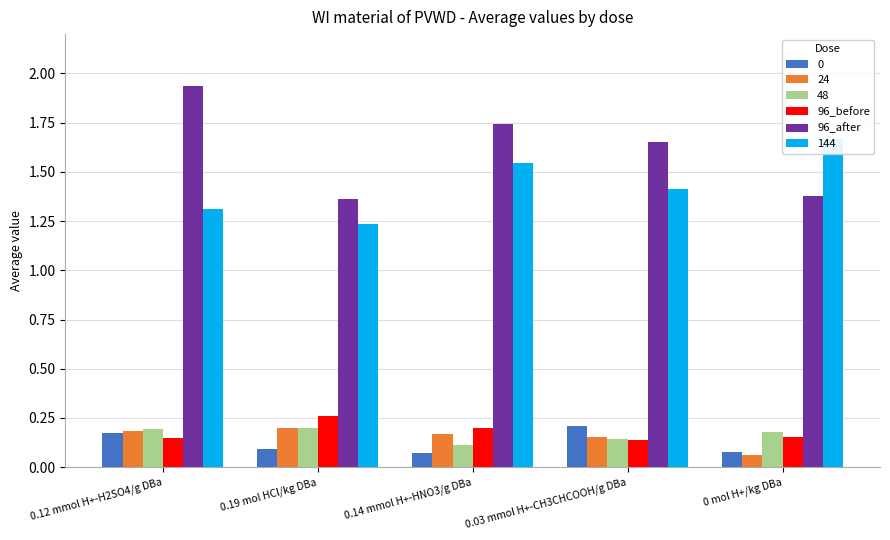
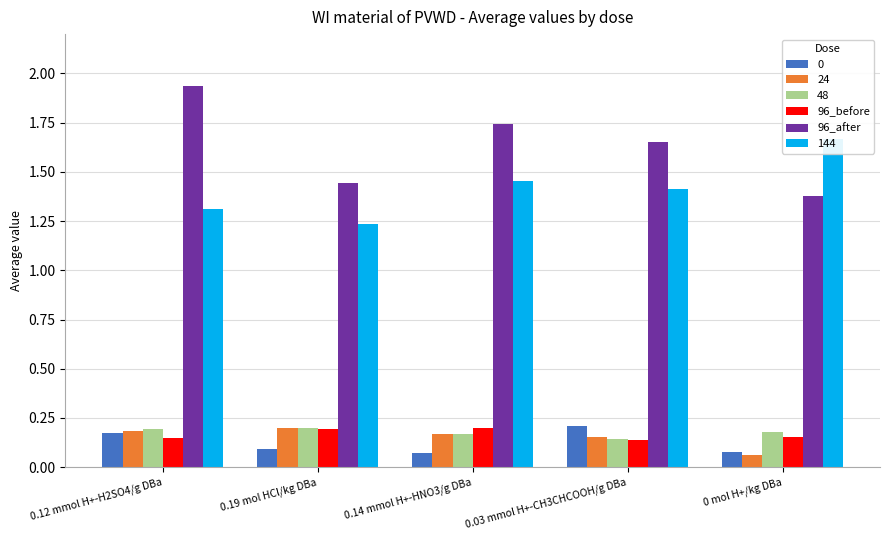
  {
    "0": {
      "0.12 mmol H+-H2SO4/g DBa": 0.17,
      "0.19 mol HCl/kg DBa": 0.09,
      "0.14 mmol H+-HNO3/g DBa": 0.07,
      "0.03 mmol H+-CH3CHCOOH/g DBa": 0.21,
      "0 mol H+/kg DBa": 0.08
    },
    "24": {
      "0.12 mmol H+-H2SO4/g DBa": 0.18,
      "0.19 mol HCl/kg DBa": 0.20,
      "0.14 mmol H+-HNO3/g DBa": 0.17,
      "0.03 mmol H+-CH3CHCOOH/g DBa": 0.15,
      "0 mol H+/kg DBa": 0.06
    },
    "48": {
      "0.12 mmol H+-H2SO4/g DBa": 0.19,
      "0.19 mol HCl/kg DBa": 0.20,
-     "0.14 mmol H+-HNO3/g DBa": 0.11,
+     "0.14 mmol H+-HNO3/g DBa": 0.17,
      "0.03 mmol H+-CH3CHCOOH/g DBa": 0.14,
      "0 mol H+/kg DBa": 0.18
    },
    "96_before": {
      "0.12 mmol H+-H2SO4/g DBa": 0.15,
-     "0.19 mol HCl/kg DBa": 0.26,
+     "0.19 mol HCl/kg DBa": 0.19,
      "0.14 mmol H+-HNO3/g DBa": 0.20,
      "0.03 mmol H+-CH3CHCOOH/g DBa": 0.14,
      "0 mol H+/kg DBa": 0.15
    },
    "96_after": {
      "0.12 mmol H+-H2SO4/g DBa": 1.94,
-     "0.19 mol HCl/kg DBa": 1.36,
+     "0.19 mol HCl/kg DBa": 1.44,
      "0.14 mmol H+-HNO3/g DBa": 1.75,
      "0.03 mmol H+-CH3CHCOOH/g DBa": 1.65,
      "0 mol H+/kg DBa": 1.38
    },
    "144": {
      "0.12 mmol H+-H2SO4/g DBa": 1.31,
      "0.19 mol HCl/kg DBa": 1.24,
-     "0.14 mmol H+-HNO3/g DBa": 1.54,
+     "0.14 mmol H+-HNO3/g DBa": 1.45,
      "0.03 mmol H+-CH3CHCOOH/g DBa": 1.41
    }
  }
